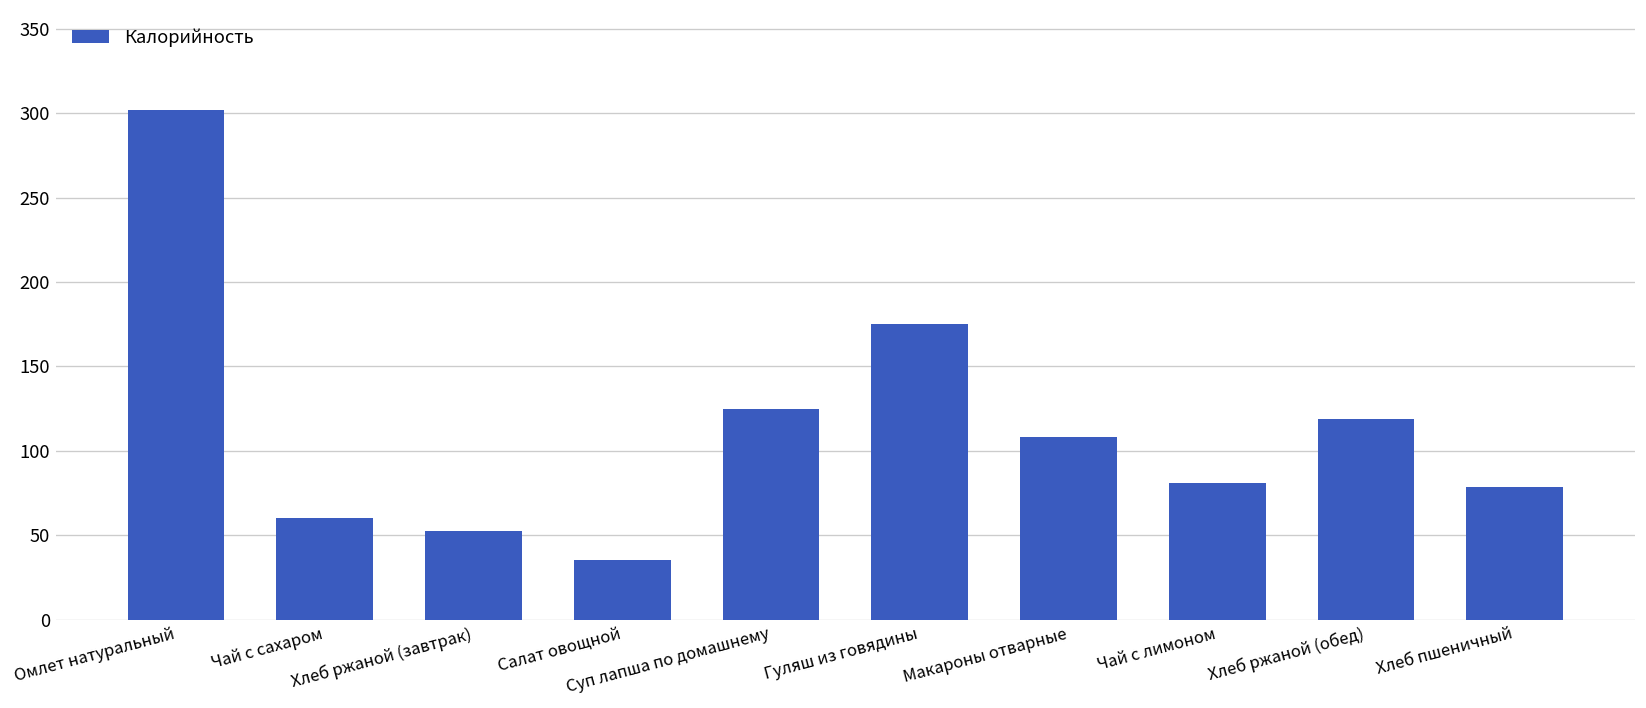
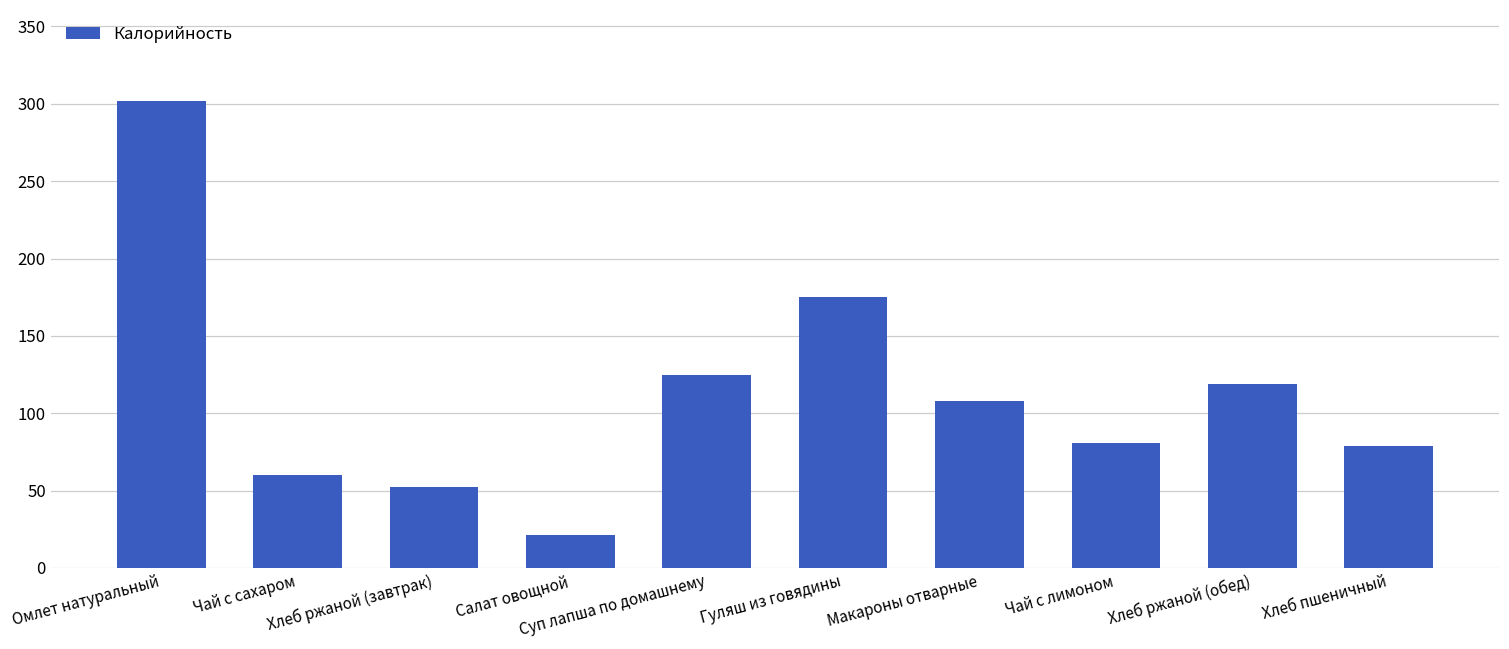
  {
    "Омлет натуральный": 302,
    "Чай с сахаром": 60,
    "Хлеб ржаной (завтрак)": 52,
-   "Салат овощной": 36,
+   "Салат овощной": 22,
    "Суп лапша по домашнему": 125,
    "Гуляш из говядины": 175,
    "Макароны отварные": 108,
    "Чай с лимоном": 81,
    "Хлеб ржаной (обед)": 119,
    "Хлеб пшеничный": 79
  }
